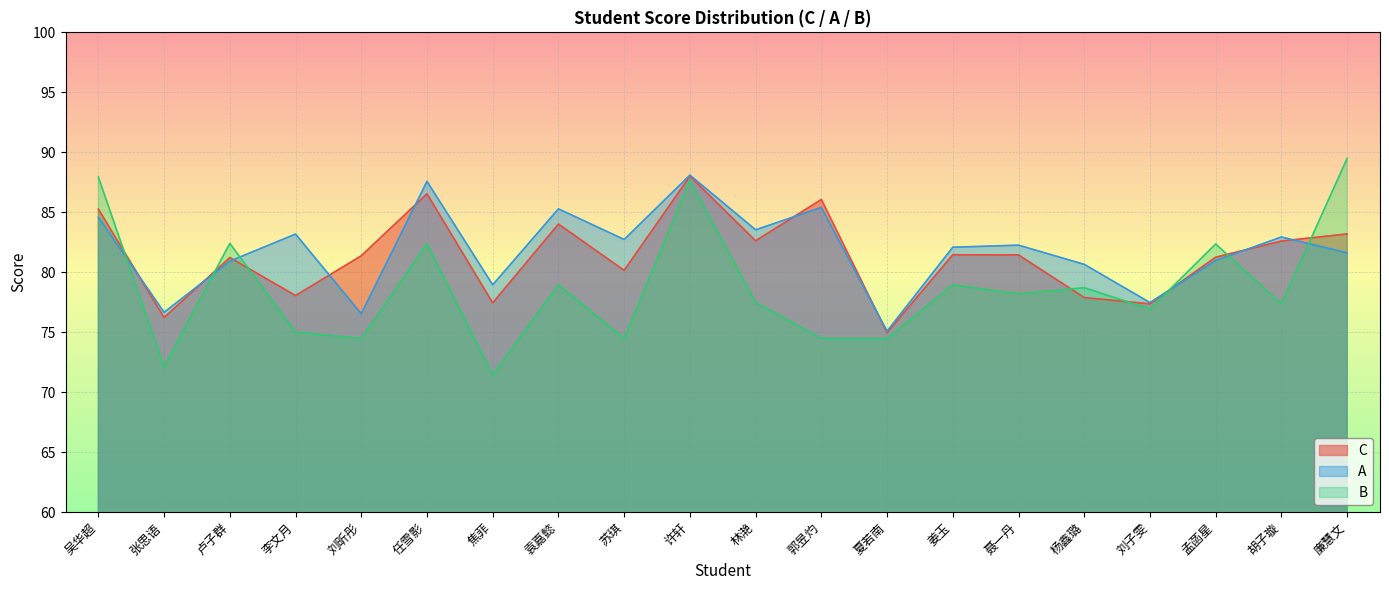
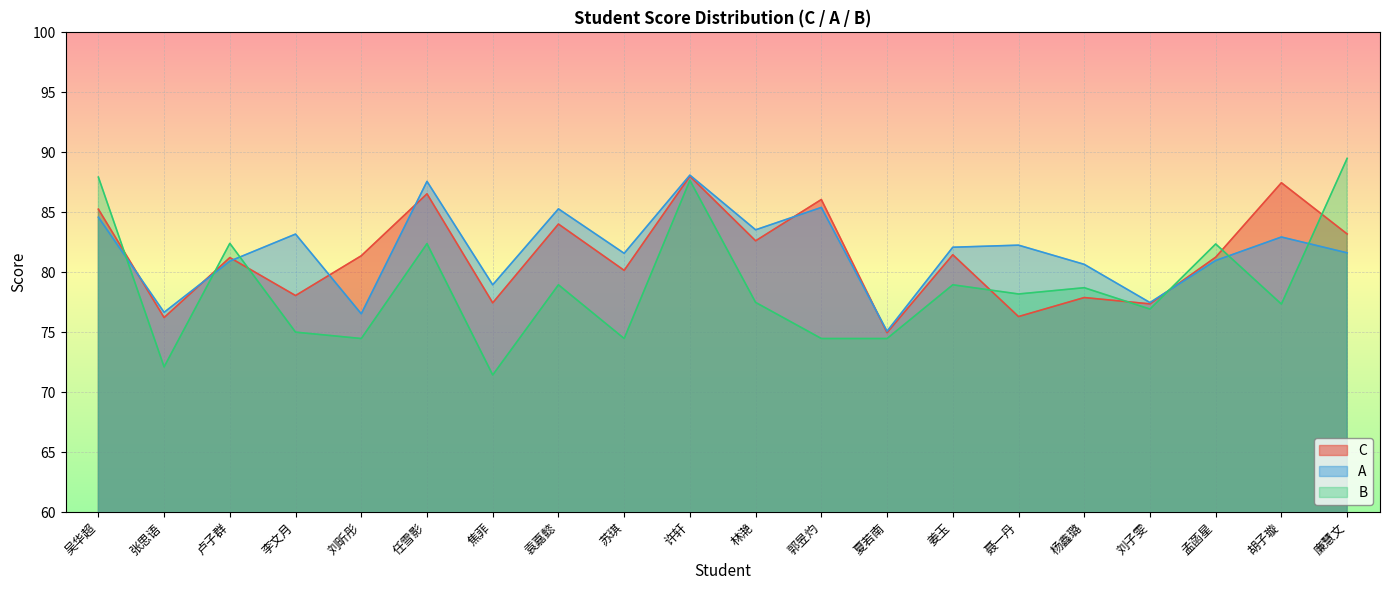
  {
    "C": {
      "吴华超": 85.3,
      "张思语": 76.2,
      "卢子群": 81.2,
      "李文月": 78.1,
      "刘昕彤": 81.4,
      "任雪影": 86.5,
      "焦菲": 77.4,
      "袁嘉懿": 84.0,
      "苏琪": 80.2,
      "林滟": 82.6,
      "郭昱灼": 86.1,
      "姜玉": 81.5,
-     "聂一丹": 81.4,
+     "聂一丹": 76.3,
      "杨鑫璐": 77.9,
      "孟菡星": 81.2,
-     "胡子璇": 82.6,
+     "胡子璇": 87.5,
      "廉慧文": 83.2
    },
    "A": {
      "吴华超": 84.6,
      "张思语": 76.7,
      "卢子群": 80.9,
      "李文月": 83.2,
      "刘昕彤": 76.5,
      "任雪影": 87.6,
      "焦菲": 78.9,
      "袁嘉懿": 85.3,
-     "苏琪": 82.7,
+     "苏琪": 81.6,
      "林滟": 83.5,
      "郭昱灼": 85.4,
      "姜玉": 82.1,
      "聂一丹": 82.3,
      "杨鑫璐": 80.7,
      "孟菡星": 81.0,
      "胡子璇": 82.9,
      "廉慧文": 81.6
    },
    "B": {
      "吴华超": 87.9,
      "张思语": 72.1,
      "卢子群": 82.4,
      "李文月": 75.0,
      "刘昕彤": 74.5,
      "任雪影": 82.4,
      "焦菲": 71.4,
      "袁嘉懿": 78.9,
      "苏琪": 74.5,
      "许轩": 87.7,
      "林滟": 77.5,
      "郭昱灼": 74.5,
      "夏若南": 74.5,
      "姜玉": 78.9,
      "聂一丹": 78.2,
      "杨鑫璐": 78.7,
      "刘子雯": 76.9,
      "孟菡星": 82.4,
      "胡子璇": 77.3,
      "廉慧文": 89.5
    }
  }
